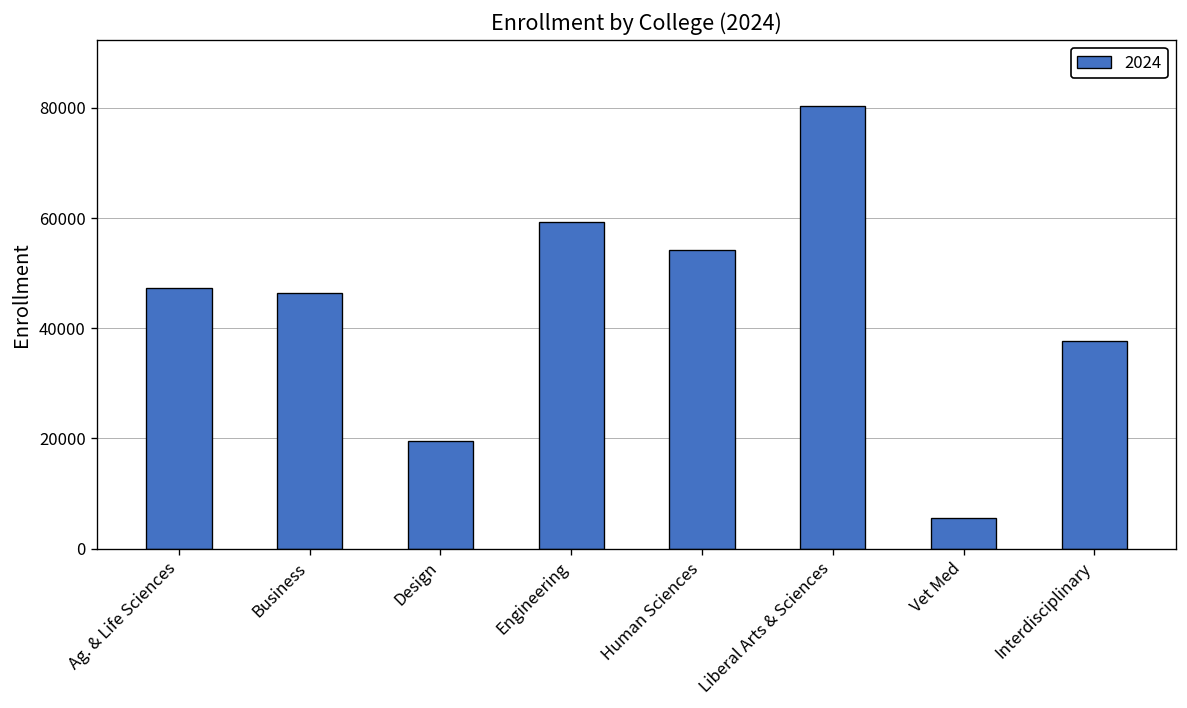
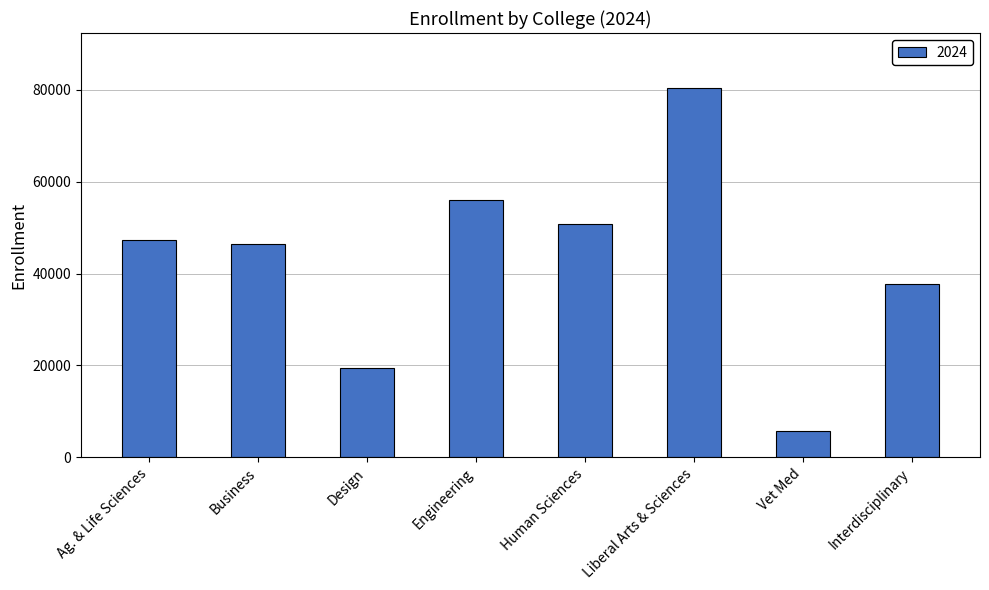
  {
    "Ag. & Life Sciences": 47000,
    "Business": 46000,
    "Design": 20000,
-   "Engineering": 59000,
-   "Human Sciences": 54000,
+   "Engineering": 56000,
+   "Human Sciences": 51000,
    "Liberal Arts & Sciences": 80000,
    "Vet Med": 6000,
    "Interdisciplinary": 38000
  }
